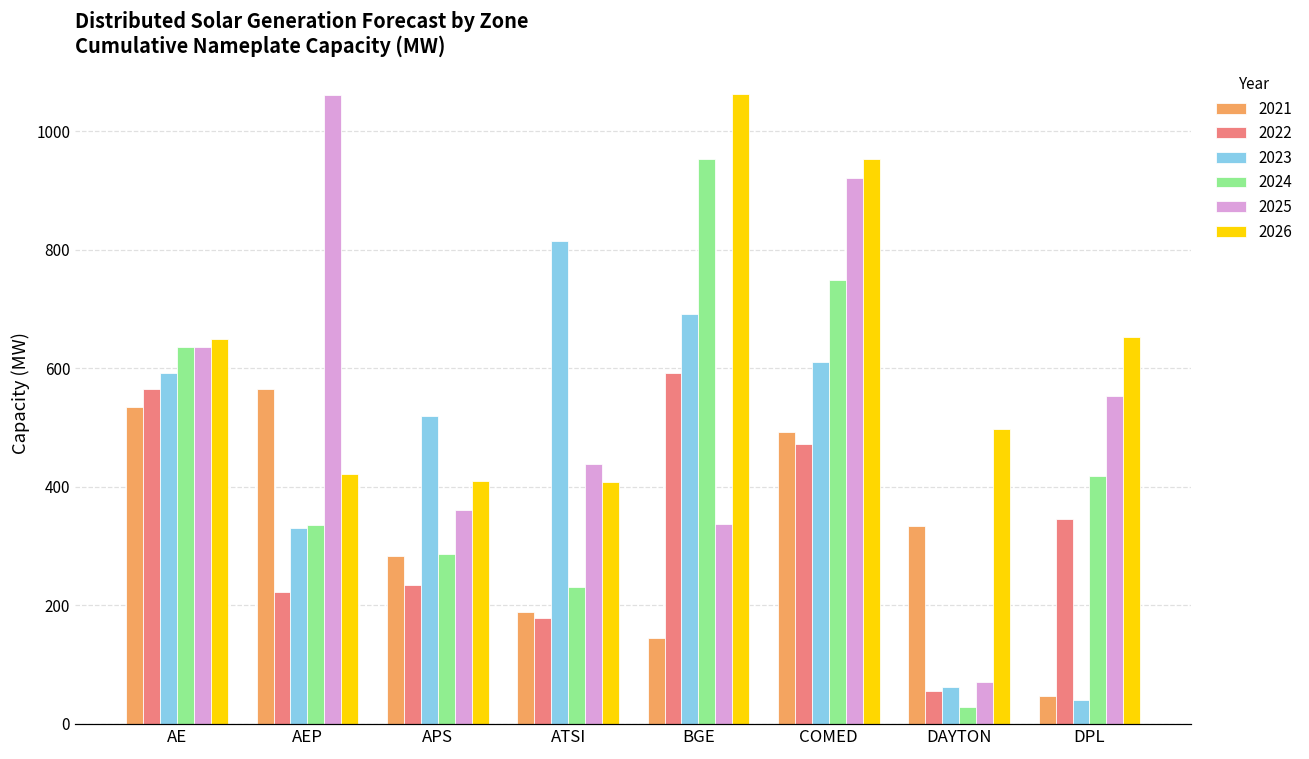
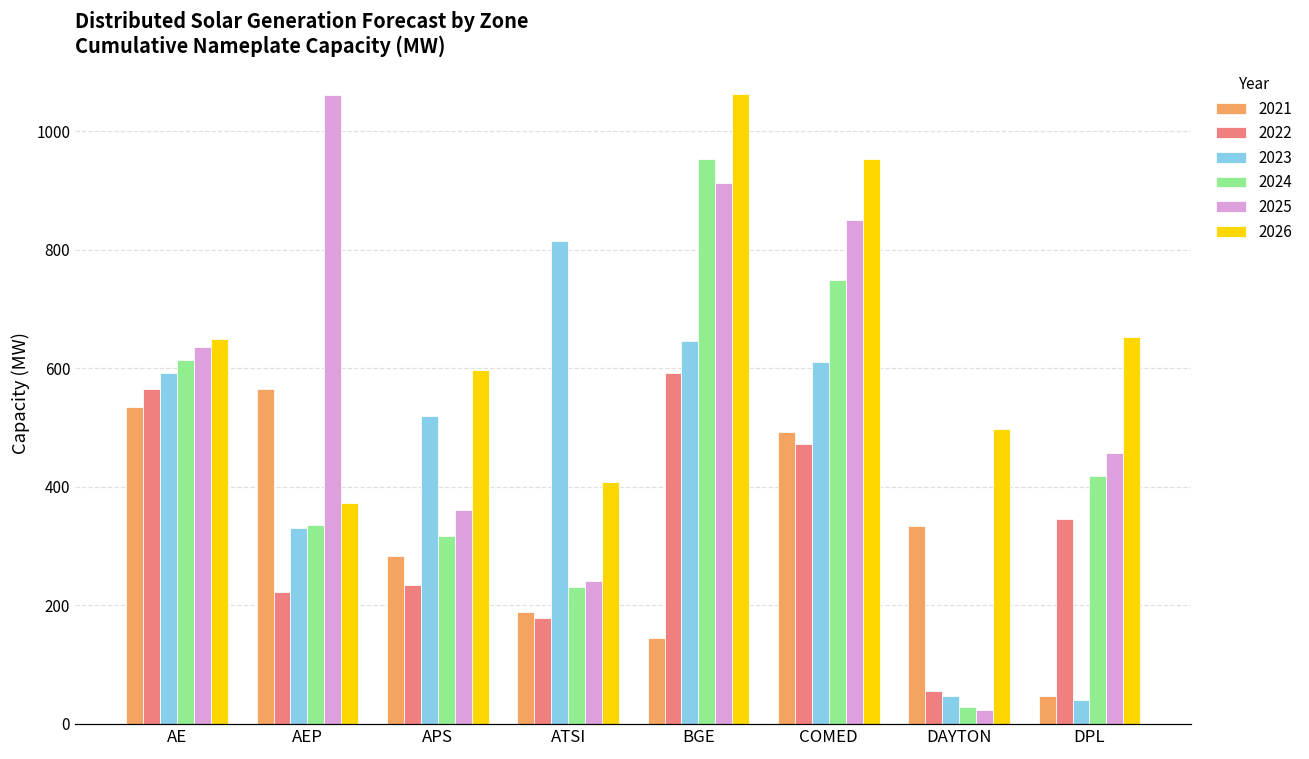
  {
    "2023": {
      "AE": 590,
      "AEP": 330,
      "APS": 520,
      "ATSI": 820,
-     "BGE": 690,
+     "BGE": 650,
      "COMED": 610,
-     "DAYTON": 60,
+     "DAYTON": 50,
      "DPL": 40
    },
    "2024": {
-     "AE": 640,
+     "AE": 610,
      "AEP": 340,
-     "APS": 290,
+     "APS": 320,
      "ATSI": 230,
      "BGE": 950,
      "COMED": 750,
      "DAYTON": 30,
      "DPL": 420
    },
    "2025": {
      "AE": 640,
      "AEP": 1060,
      "APS": 360,
-     "ATSI": 440,
-     "BGE": 340,
-     "COMED": 920,
-     "DAYTON": 70,
-     "DPL": 550
+     "ATSI": 240,
+     "BGE": 910,
+     "COMED": 850,
+     "DAYTON": 20,
+     "DPL": 460
    },
    "2026": {
      "AE": 650,
-     "AEP": 420,
-     "APS": 410,
+     "AEP": 370,
+     "APS": 600,
      "ATSI": 410,
      "BGE": 1060,
      "COMED": 950,
      "DAYTON": 500,
      "DPL": 650
    }
  }
